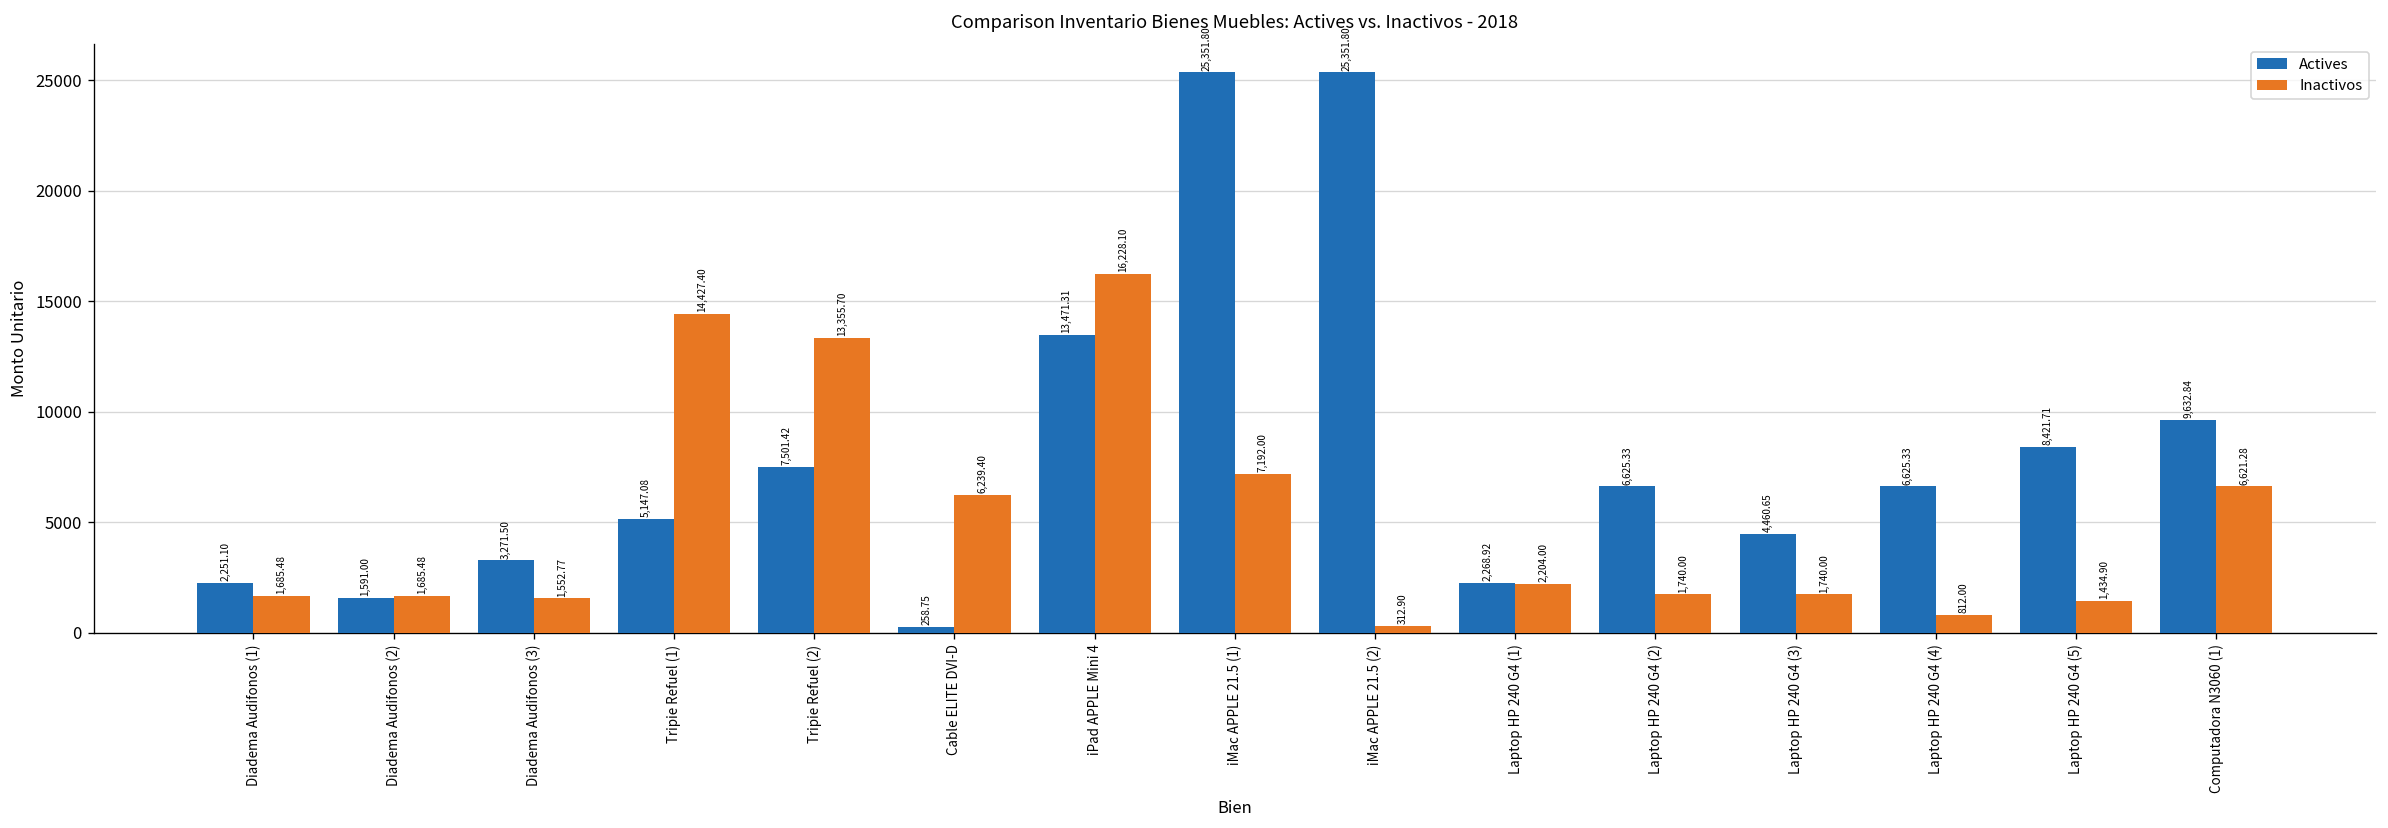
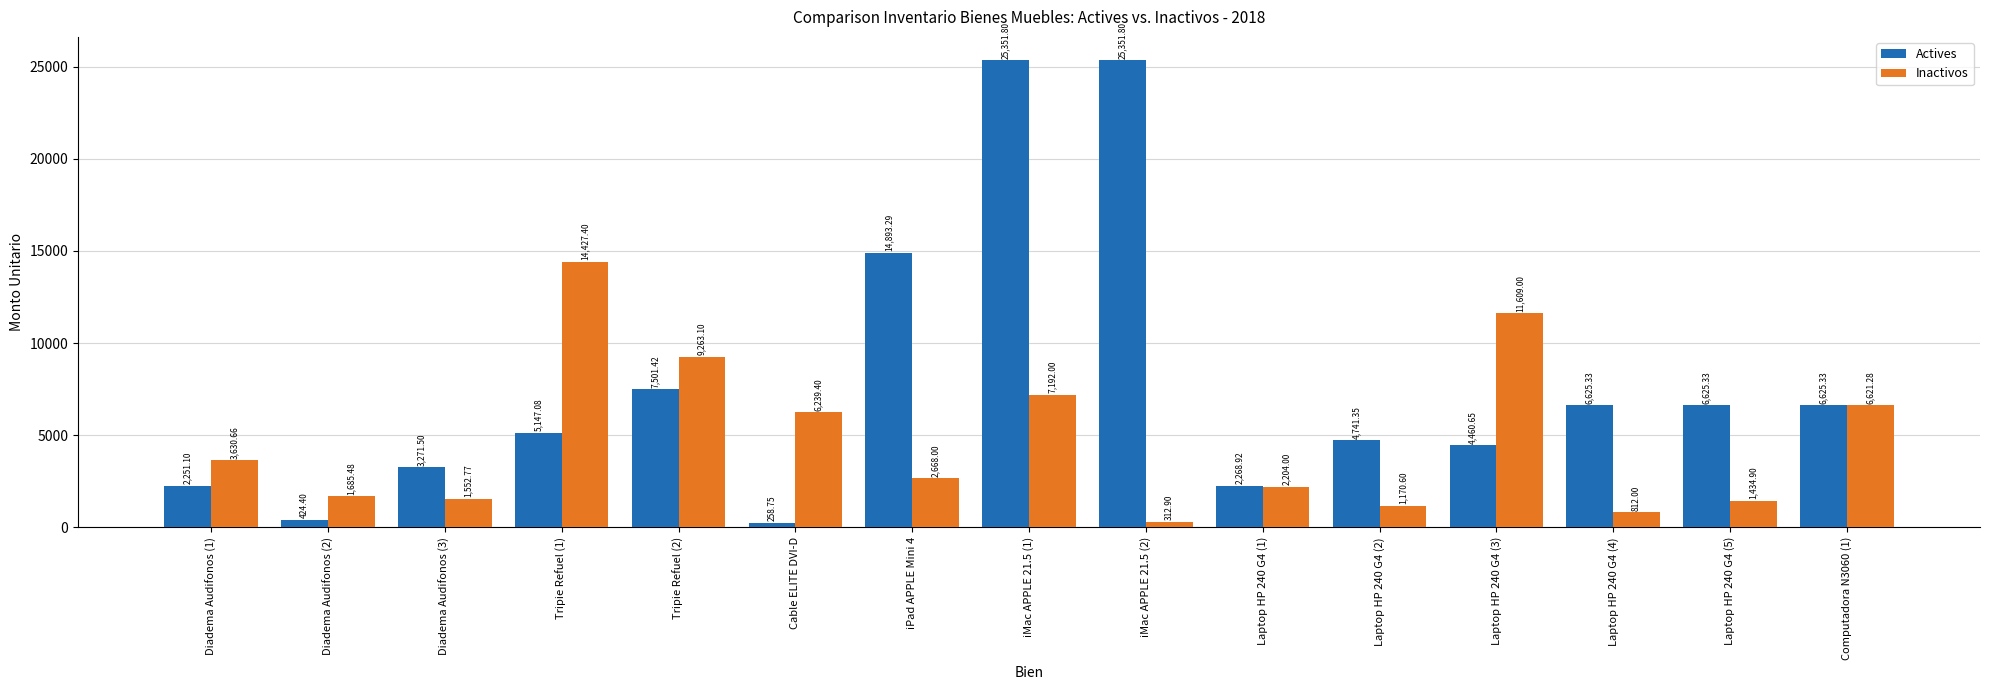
  {
    "Actives": {
      "Diadema Audifonos (1)": "2,251.10",
-     "Diadema Audifonos (2)": "1,591.00",
+     "Diadema Audifonos (2)": "424.40",
      "Diadema Audifonos (3)": "3,271.50",
      "Tripie Refuel (1)": "5,147.08",
      "Tripie Refuel (2)": "7,501.42",
      "Cable ELITE DVI-D": "258.75",
-     "iPad APPLE Mini 4": "13,471.31",
+     "iPad APPLE Mini 4": "14,893.29",
      "iMac APPLE 21.5 (1)": "25,351.80",
      "iMac APPLE 21.5 (2)": "25,351.80",
      "Laptop HP 240 G4 (1)": "2,268.92",
-     "Laptop HP 240 G4 (2)": "6,625.33",
+     "Laptop HP 240 G4 (2)": "4,741.35",
      "Laptop HP 240 G4 (3)": "4,460.65",
      "Laptop HP 240 G4 (4)": "6,625.33",
-     "Laptop HP 240 G4 (5)": "8,421.71",
-     "Computadora N3060 (1)": "9,632.84"
+     "Laptop HP 240 G4 (5)": "6,625.33",
+     "Computadora N3060 (1)": "6,625.33"
    },
    "Inactivos": {
-     "Diadema Audifonos (1)": "1,685.48",
+     "Diadema Audifonos (1)": "3,630.66",
      "Diadema Audifonos (2)": "1,685.48",
      "Diadema Audifonos (3)": "1,552.77",
      "Tripie Refuel (1)": "14,427.40",
-     "Tripie Refuel (2)": "13,355.70",
+     "Tripie Refuel (2)": "9,263.10",
      "Cable ELITE DVI-D": "6,239.40",
-     "iPad APPLE Mini 4": "16,228.10",
+     "iPad APPLE Mini 4": "2,668.00",
      "iMac APPLE 21.5 (1)": "7,192.00",
      "iMac APPLE 21.5 (2)": "312.90",
      "Laptop HP 240 G4 (1)": "2,204.00",
-     "Laptop HP 240 G4 (2)": "1,740.00",
-     "Laptop HP 240 G4 (3)": "1,740.00",
+     "Laptop HP 240 G4 (2)": "1,170.60",
+     "Laptop HP 240 G4 (3)": "11,609.00",
      "Laptop HP 240 G4 (4)": "812.00",
      "Laptop HP 240 G4 (5)": "1,434.90",
      "Computadora N3060 (1)": "6,621.28"
    }
  }
